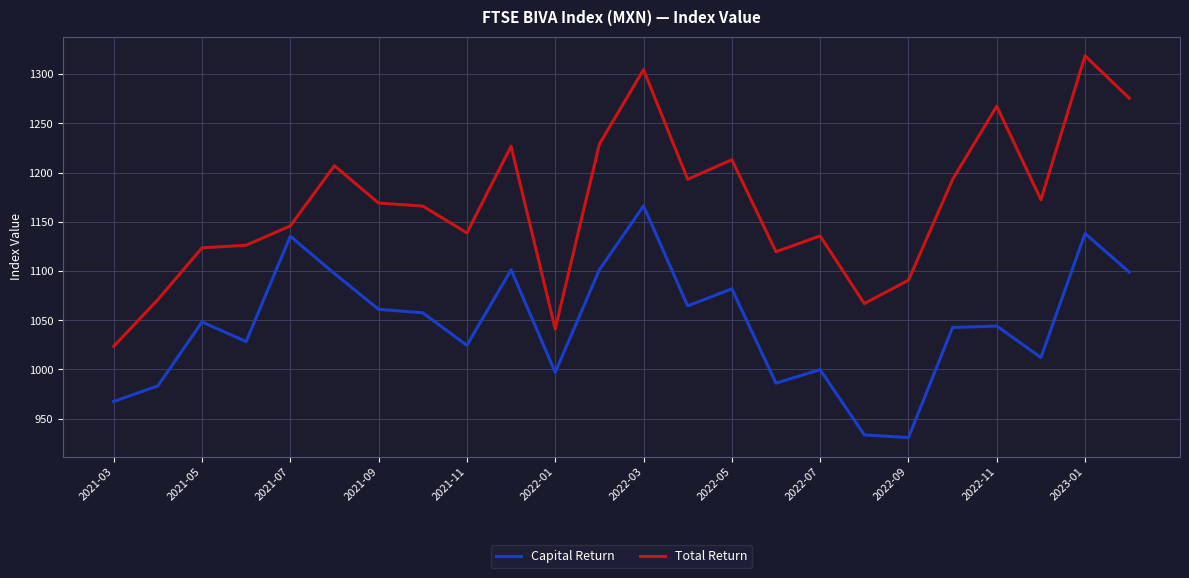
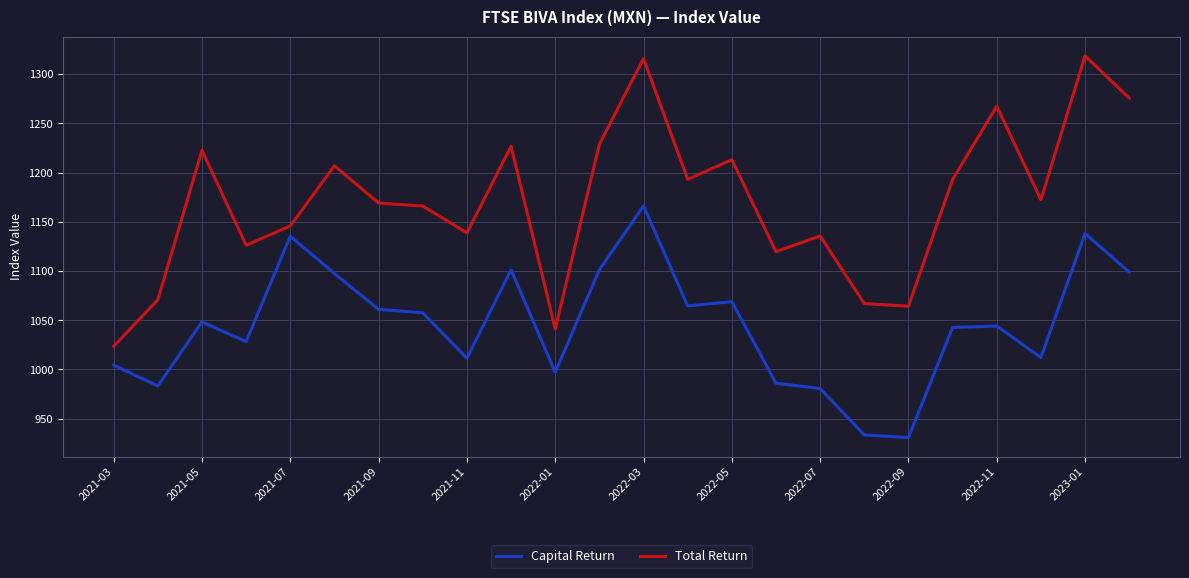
  {
    "Capital Return": {
-     "2021-03": 970,
+     "2021-03": 1000,
      "2021-05": 1050,
      "2021-07": 1140,
      "2021-09": 1060,
-     "2021-11": 1020,
+     "2021-11": 1010,
      "2022-01": 1000,
      "2022-03": 1170,
-     "2022-05": 1080,
-     "2022-07": 1000,
+     "2022-05": 1070,
+     "2022-07": 980,
      "2022-09": 930,
      "2022-11": 1040,
      "2023-01": 1140
    },
    "Total Return": {
      "2021-03": 1020,
-     "2021-05": 1120,
+     "2021-05": 1220,
      "2021-07": 1150,
      "2021-09": 1170,
      "2021-11": 1140,
      "2022-01": 1040,
-     "2022-03": 1300,
+     "2022-03": 1320,
      "2022-05": 1210,
      "2022-07": 1140,
-     "2022-09": 1090,
+     "2022-09": 1060,
      "2022-11": 1270,
      "2023-01": 1320
    }
  }
